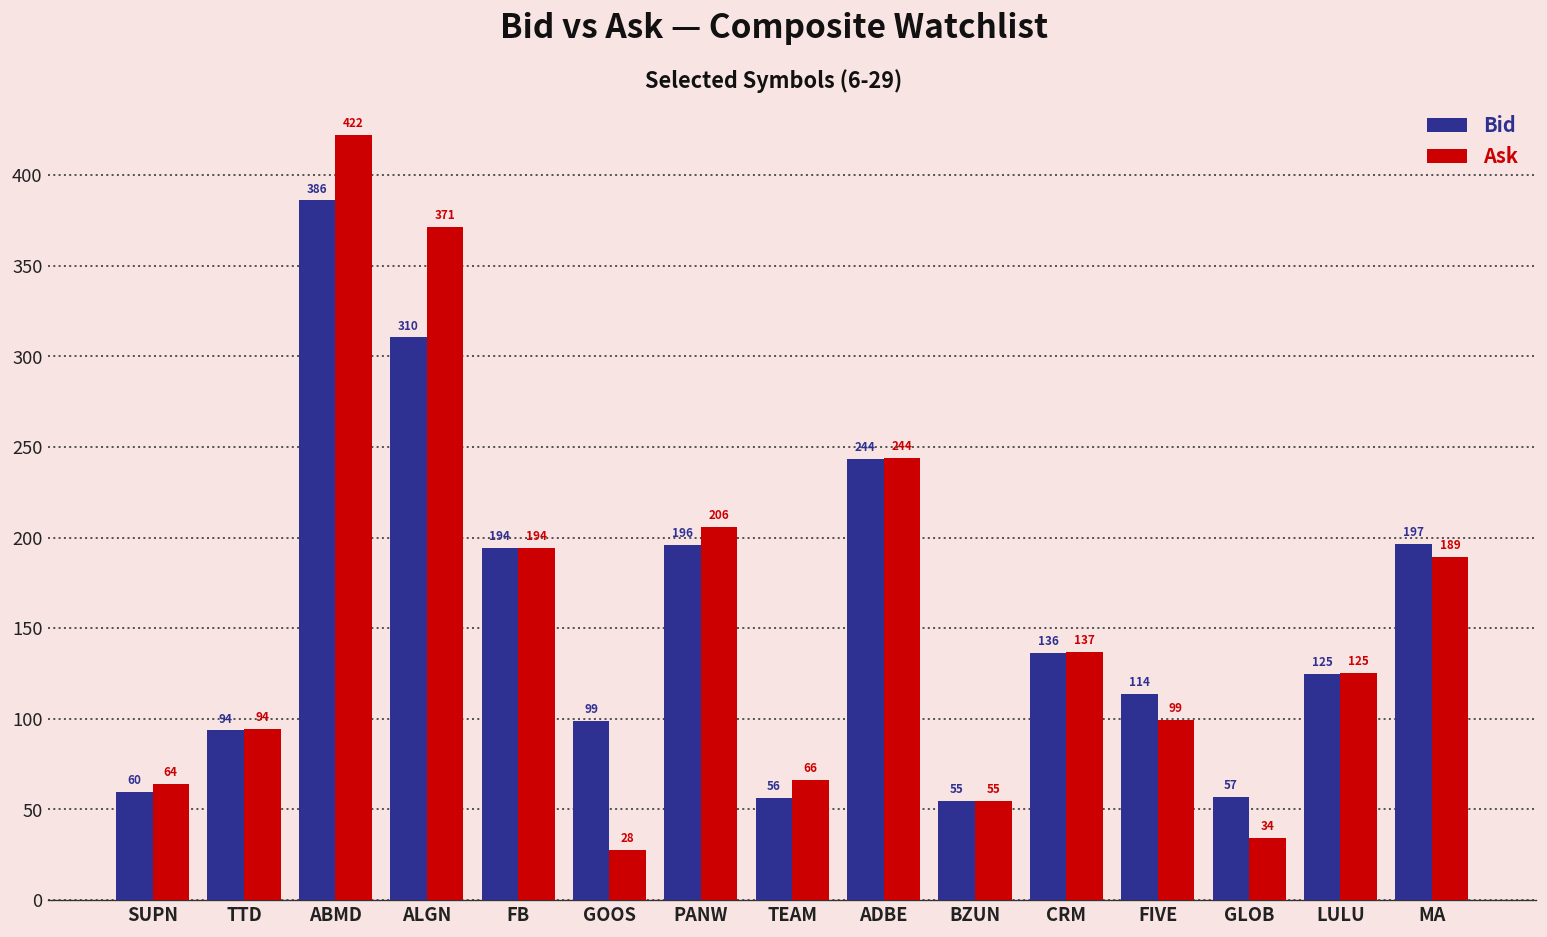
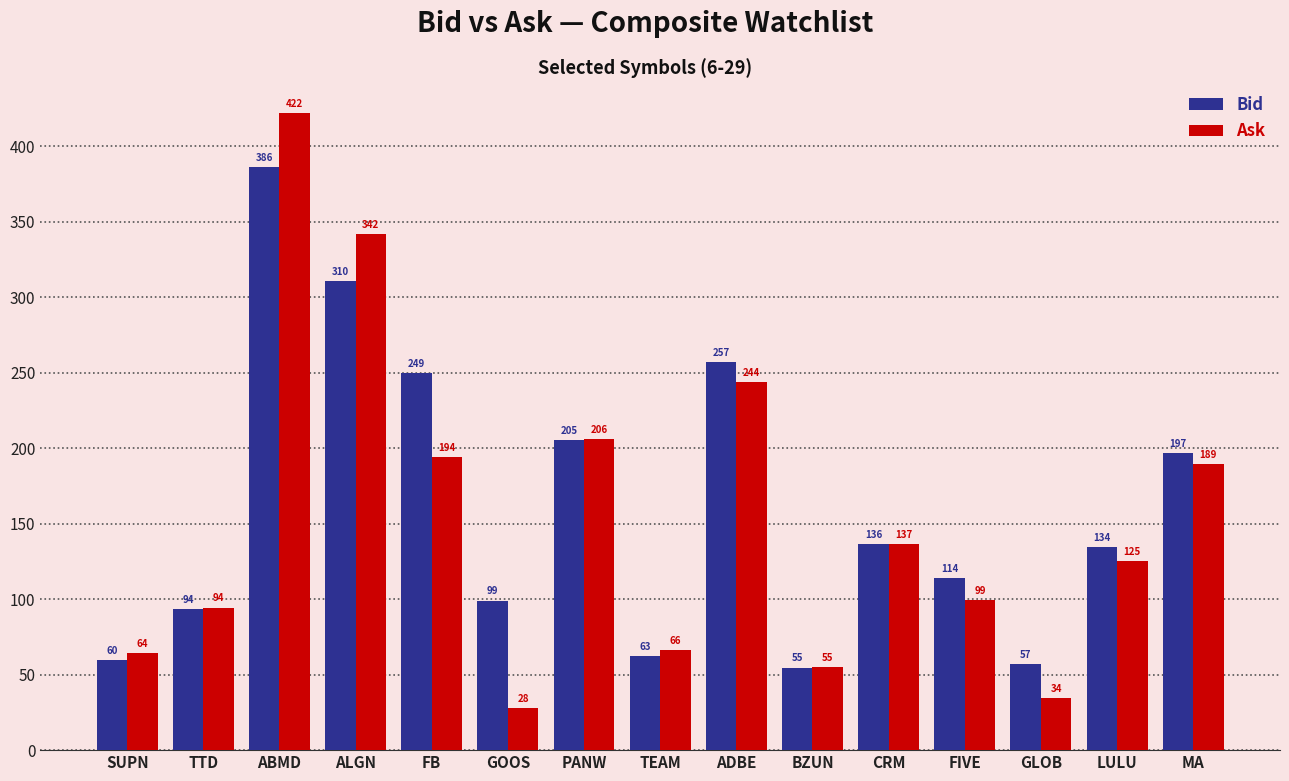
  {
    "Bid": {
      "SUPN": 60,
      "TTD": 94,
      "ABMD": 386,
      "ALGN": 310,
-     "FB": 194,
+     "FB": 249,
      "GOOS": 99,
-     "PANW": 196,
-     "TEAM": 56,
-     "ADBE": 244,
+     "PANW": 205,
+     "TEAM": 63,
+     "ADBE": 257,
      "BZUN": 55,
      "CRM": 136,
      "FIVE": 114,
      "GLOB": 57,
-     "LULU": 125,
+     "LULU": 134,
      "MA": 197
    },
    "Ask": {
      "SUPN": 64,
      "TTD": 94,
      "ABMD": 422,
-     "ALGN": 371,
+     "ALGN": 342,
      "FB": 194,
      "GOOS": 28,
      "PANW": 206,
      "TEAM": 66,
      "ADBE": 244,
      "BZUN": 55,
      "CRM": 137,
      "FIVE": 99,
      "GLOB": 34,
      "LULU": 125,
      "MA": 189
    }
  }
